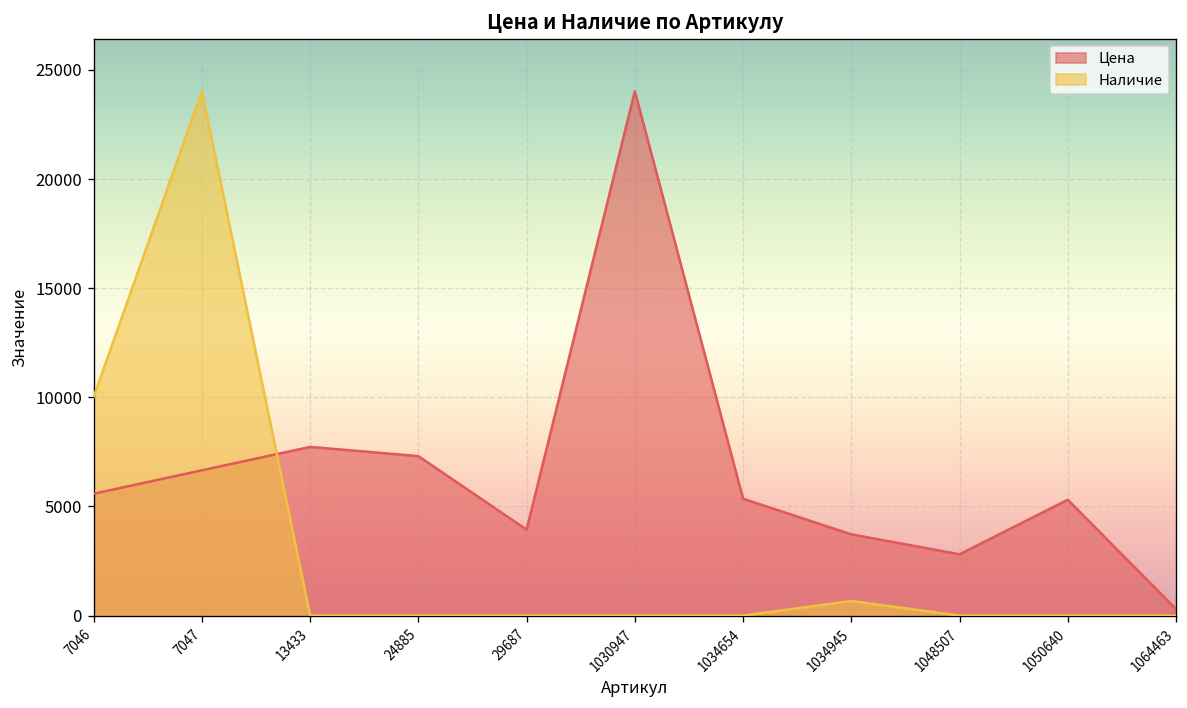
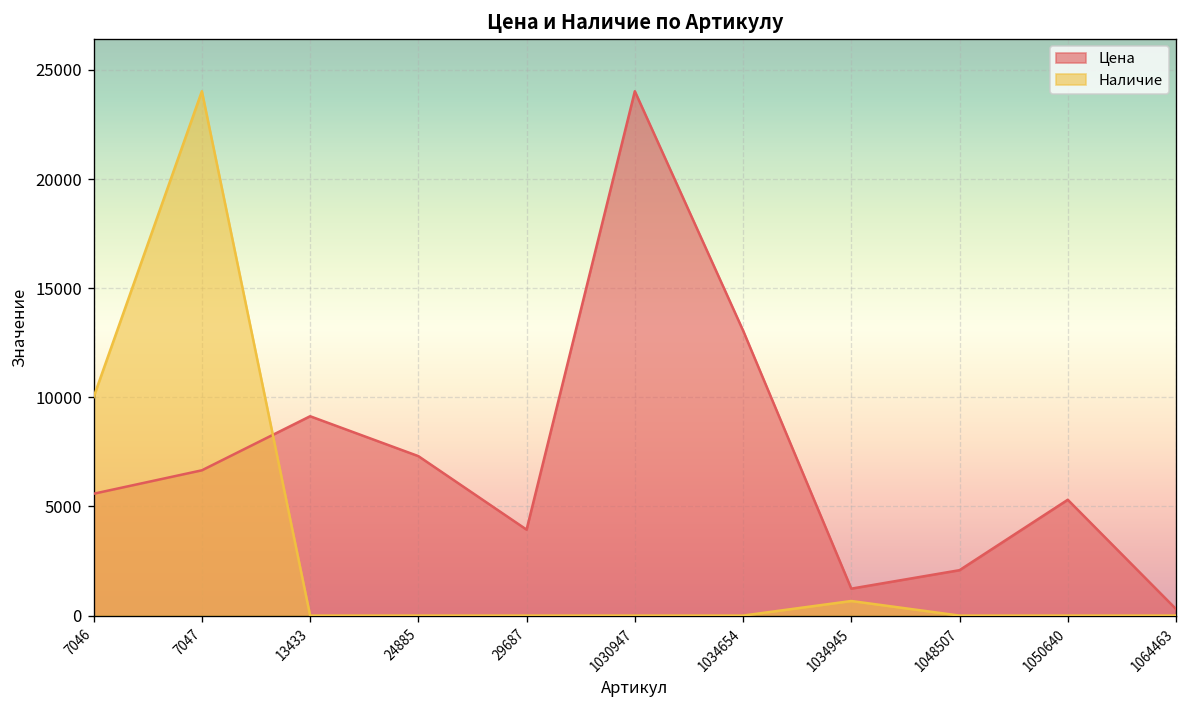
  {
    "Цена": {
      "7046": 5600,
      "7047": 6700,
-     "13433": 7700,
+     "13433": 9100,
      "24885": 7300,
      "29687": 3900,
      "1030947": 24000,
-     "1034654": 5400,
-     "1034945": 3700,
-     "1048507": 2800,
+     "1034654": 13100,
+     "1034945": 1200,
+     "1048507": 2100,
      "1050640": 5300,
      "1064463": 300
    },
    "Наличие": {
      "7046": 10000,
      "7047": 24000,
      "13433": 0,
      "24885": 0,
      "29687": 0,
      "1030947": 0,
      "1034654": 0,
      "1034945": 700,
      "1048507": 0,
      "1050640": 0,
      "1064463": 0
    }
  }
